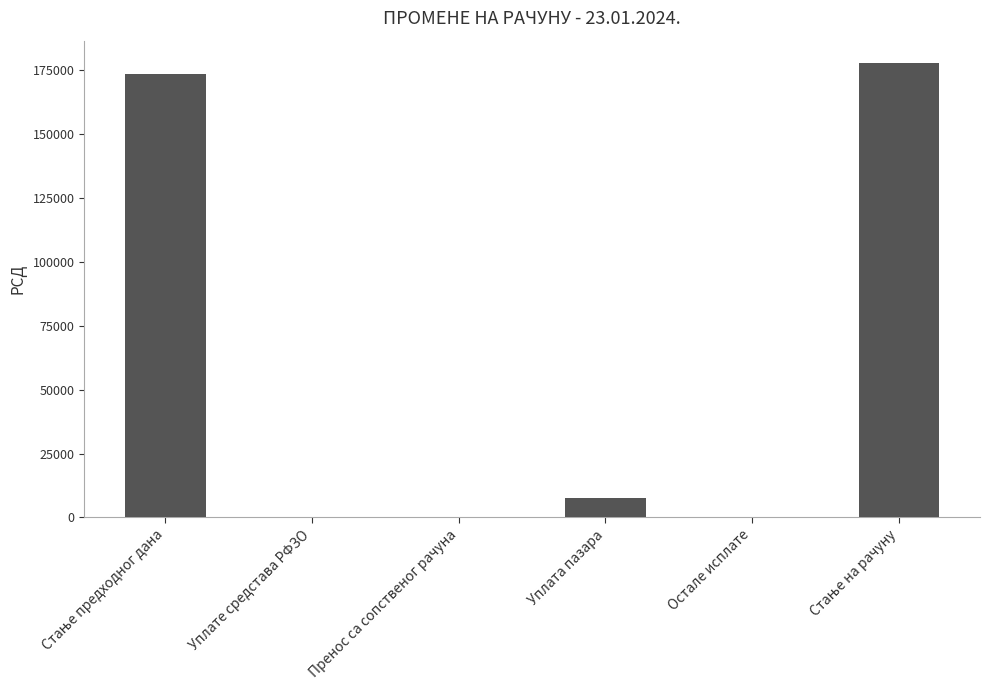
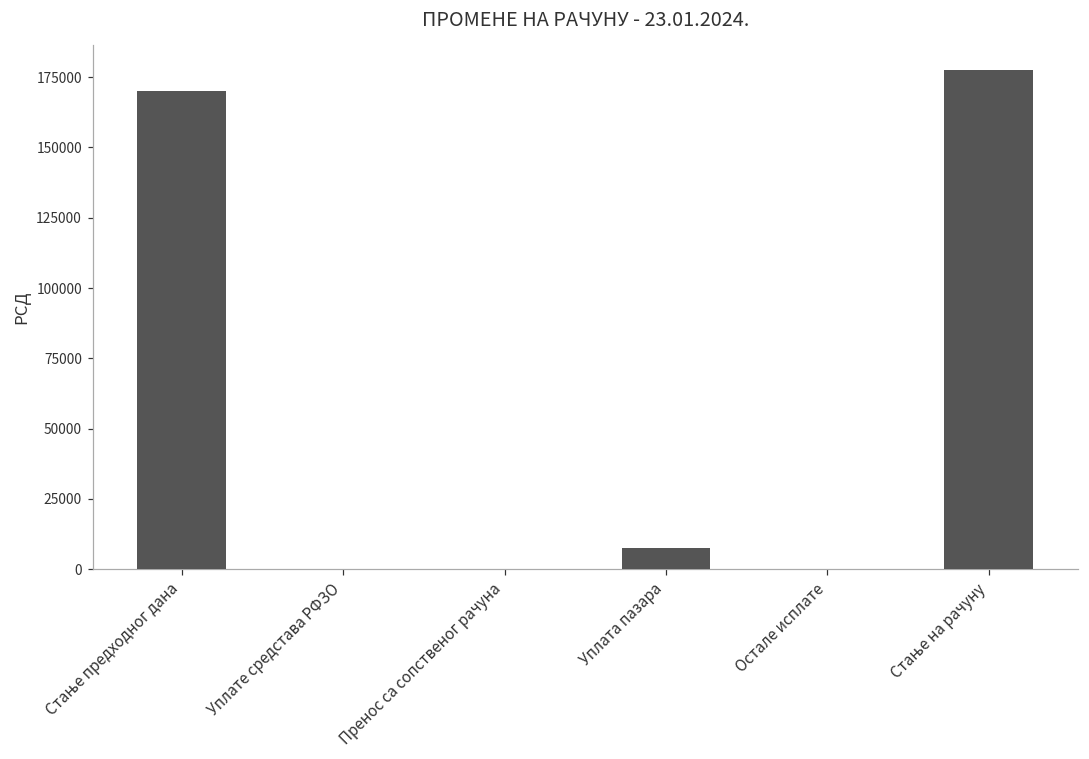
  {
-   "Стање предходног дана": 173000,
+   "Стање предходног дана": 170000,
    "Уплате средстава РФЗО": 0,
    "Пренос са сопственог рачуна": 0,
    "Уплата пазара": 7000,
    "Остале исплате": 0,
    "Стање на рачуну": 178000
  }
